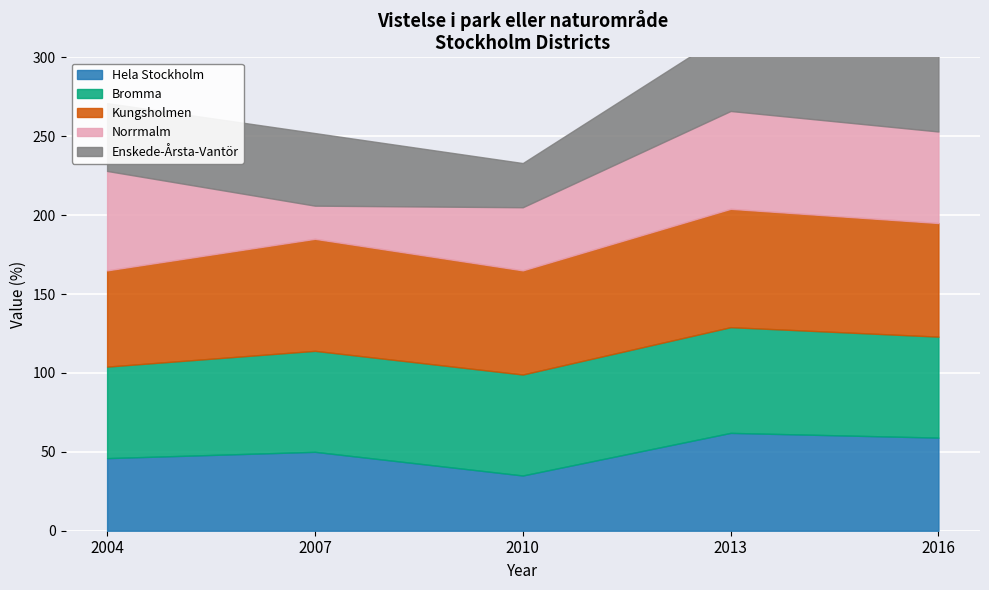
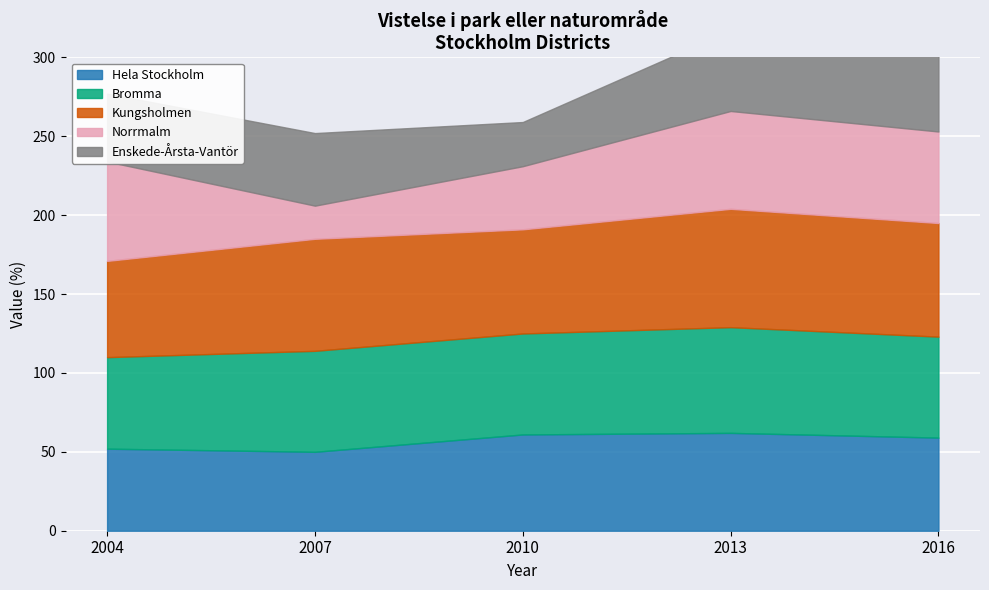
  {
    "Hela Stockholm": {
-     "2004": 46,
+     "2004": 52,
      "2007": 50,
-     "2010": 35,
+     "2010": 61,
      "2013": 62,
      "2016": 59
    },
    "Bromma": {
      "2004": 58,
      "2007": 64,
      "2010": 64,
      "2013": 67,
      "2016": 64
    },
    "Kungsholmen": {
      "2004": 61,
      "2007": 71,
      "2010": 66,
      "2013": 75,
      "2016": 72
    },
    "Norrmalm": {
      "2007": 21,
      "2010": 40,
      "2013": 62,
      "2016": 58
    },
    "Enskede-Årsta-Vantör": {
      "2007": 46,
      "2010": 28,
      "2016": 48
    }
  }
